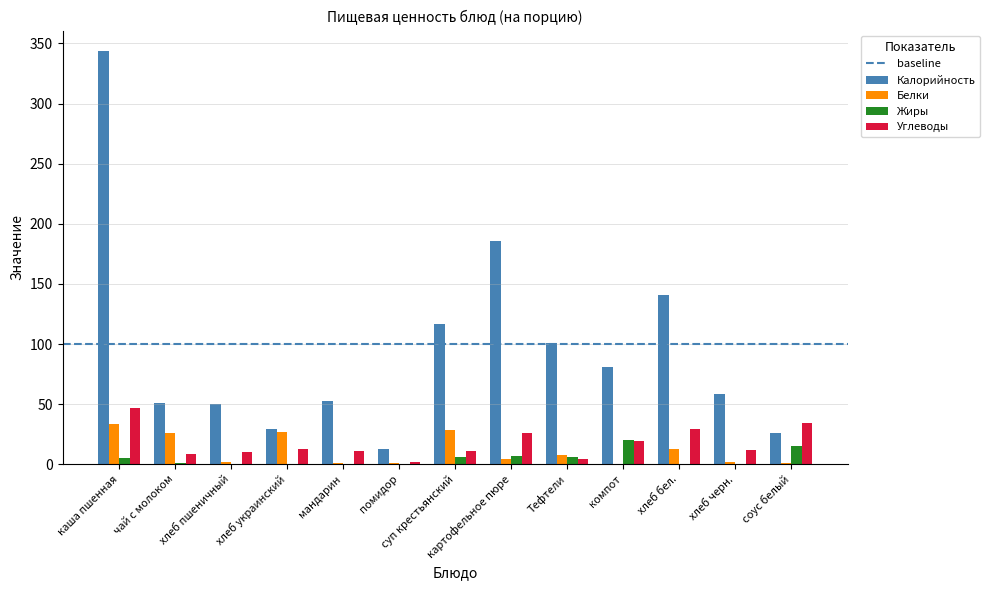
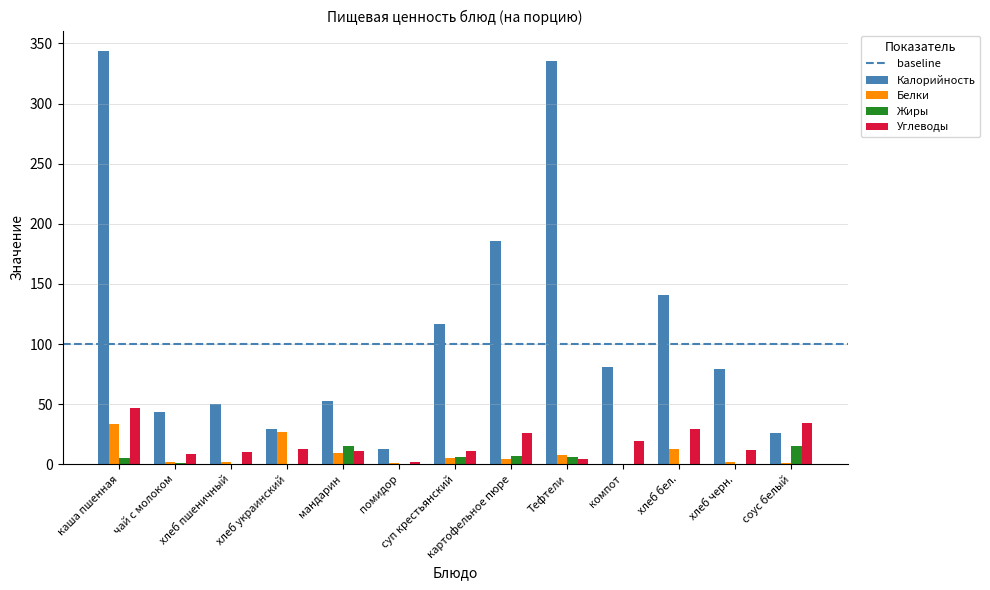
  {
    "Калорийность": {
      "каша пшенная": 344,
-     "чай с молоком": 51,
+     "чай с молоком": 43,
      "хлеб пшеничный": 50,
      "хлеб украинский": 29,
      "мандарин": 53,
      "помидор": 13,
      "суп крестьянский": 117,
      "картофельное пюре": 186,
-     "Тефтели": 101,
+     "Тефтели": 336,
      "компот": 81,
      "хлеб бел.": 141,
-     "хлеб черн.": 59,
+     "хлеб черн.": 80,
      "соус белый": 26
    },
    "Белки": {
      "каша пшенная": 34,
-     "чай с молоком": 26,
+     "чай с молоком": 2,
      "хлеб украинский": 27,
-     "мандарин": 1,
-     "суп крестьянский": 29,
+     "мандарин": 9,
+     "суп крестьянский": 5,
      "картофельное пюре": 4,
      "Тефтели": 7,
      "хлеб бел.": 12
    },
    "Жиры": {
      "каша пшенная": 5,
-     "мандарин": 0,
+     "мандарин": 15,
      "суп крестьянский": 6,
      "картофельное пюре": 7,
      "Тефтели": 6,
-     "компот": 21,
+     "компот": 0,
      "соус белый": 15
    },
    "Углеводы": {
      "каша пшенная": 47,
      "чай с молоком": 9,
      "хлеб пшеничный": 10,
      "хлеб украинский": 13,
      "мандарин": 11,
      "помидор": 2,
      "суп крестьянский": 11,
      "картофельное пюре": 26,
      "Тефтели": 4,
      "компот": 19,
      "хлеб бел.": 30,
      "хлеб черн.": 12,
      "соус белый": 35
    }
  }
